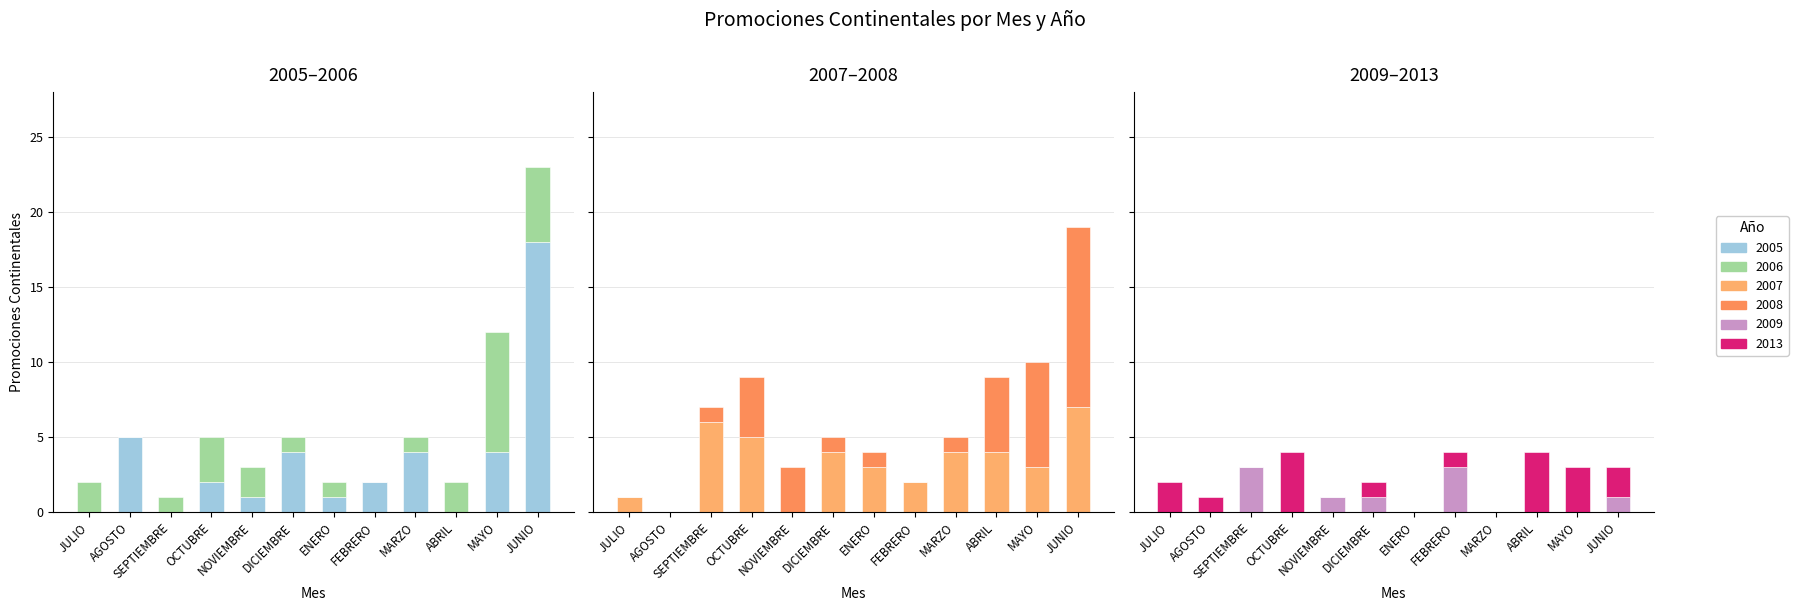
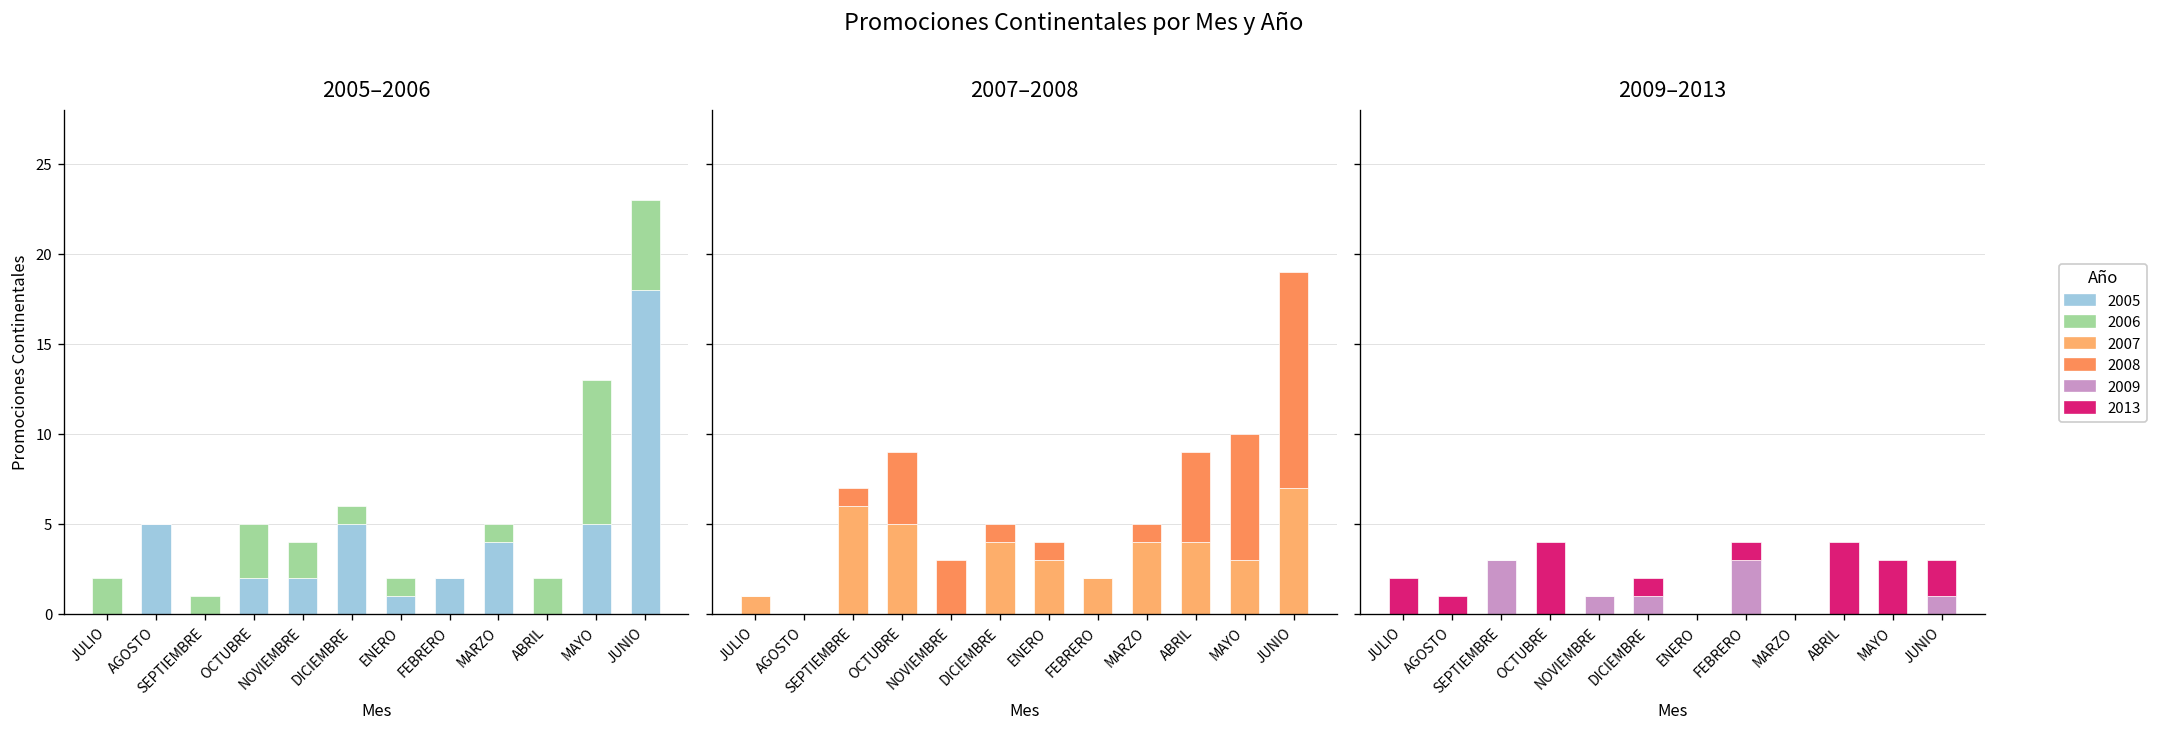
  {
    "2005–2006": {
      "2005": {
        "JULIO": 0,
        "AGOSTO": 5,
        "SEPTIEMBRE": 0,
        "OCTUBRE": 2,
-       "NOVIEMBRE": 1,
-       "DICIEMBRE": 4,
+       "NOVIEMBRE": 2,
+       "DICIEMBRE": 5,
        "ENERO": 1,
        "FEBRERO": 2,
        "MARZO": 4,
        "ABRIL": 0,
-       "MAYO": 4,
+       "MAYO": 5,
        "JUNIO": 18
      },
      "2006": {
        "JULIO": 2,
        "AGOSTO": 0,
        "SEPTIEMBRE": 1,
        "OCTUBRE": 3,
        "NOVIEMBRE": 2,
        "DICIEMBRE": 1,
        "ENERO": 1,
        "FEBRERO": 0,
        "MARZO": 1,
        "ABRIL": 2,
        "MAYO": 8,
        "JUNIO": 5
      }
    }
  }
